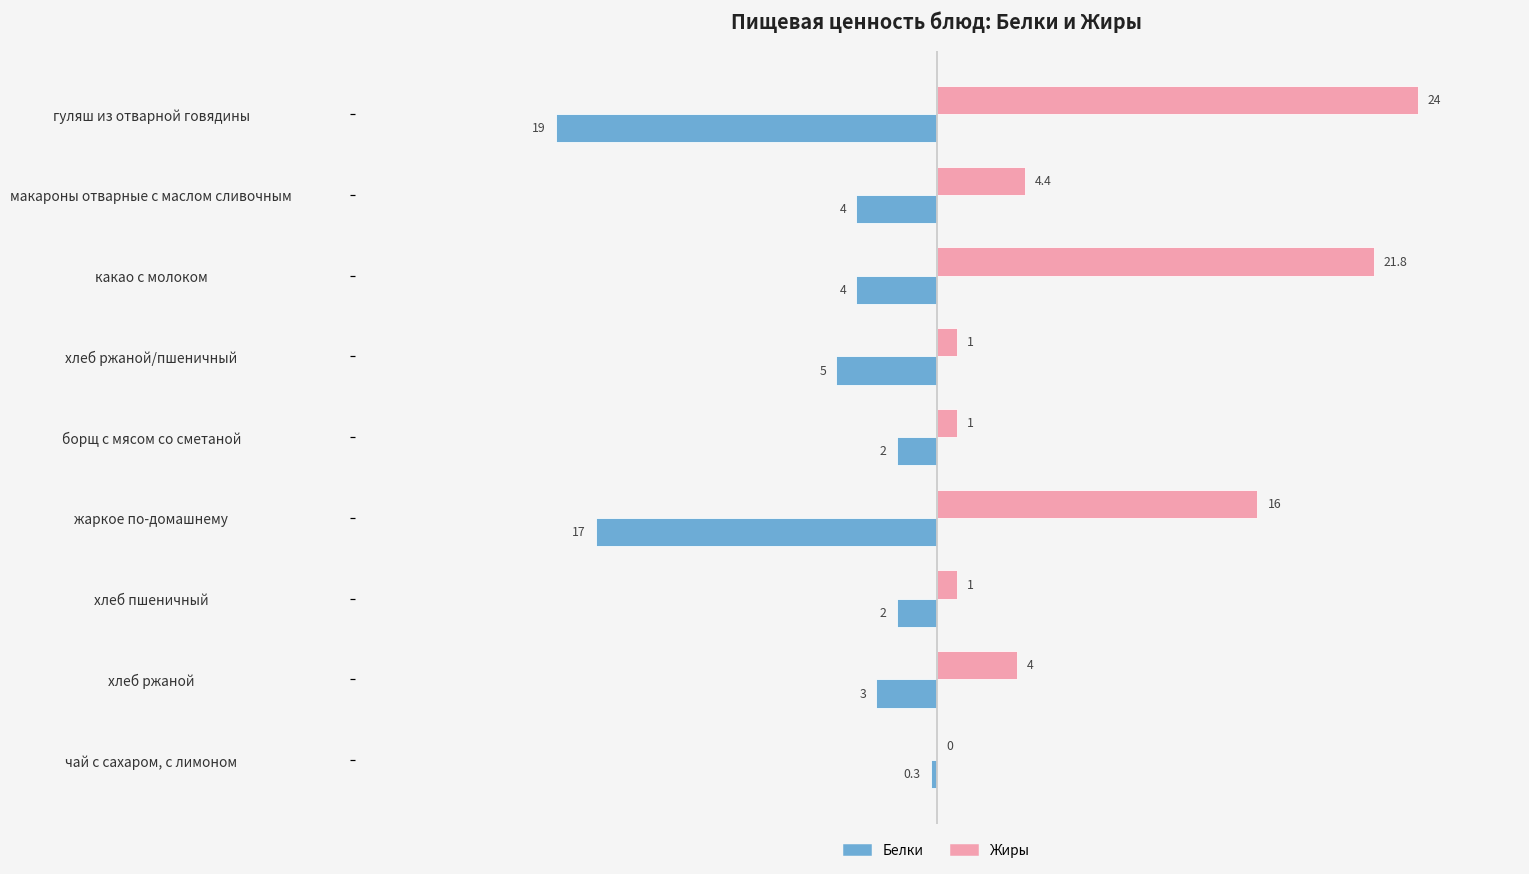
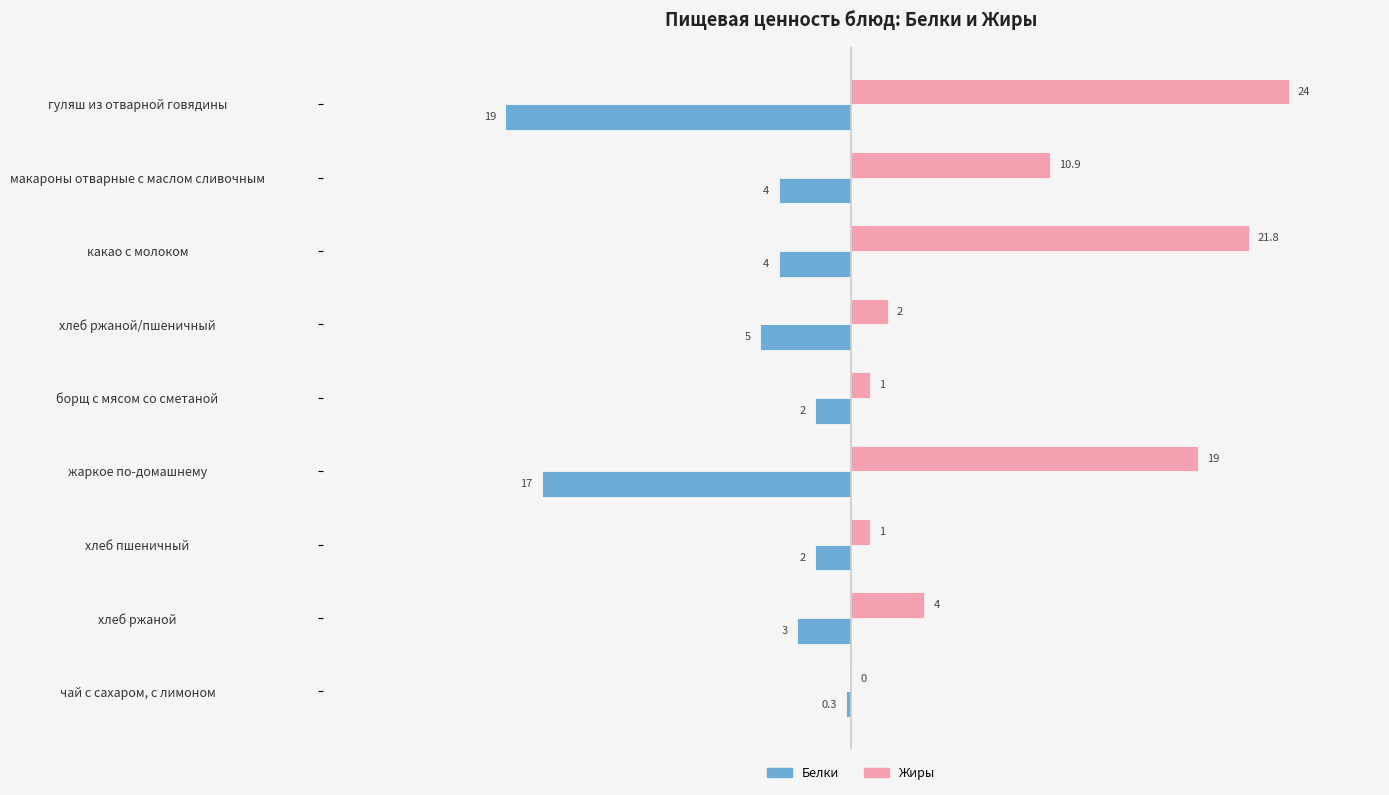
  {
    "Жиры": {
      "гуляш из отварной говядины": 24,
-     "макароны отварные с маслом сливочным": 4.4,
+     "макароны отварные с маслом сливочным": 10.9,
      "какао с молоком": 21.8,
-     "хлеб ржаной/пшеничный": 1,
+     "хлеб ржаной/пшеничный": 2,
      "борщ с мясом со сметаной": 1,
-     "жаркое по-домашнему": 16,
+     "жаркое по-домашнему": 19,
      "хлеб пшеничный": 1,
      "хлеб ржаной": 4,
      "чай с сахаром, с лимоном": 0
    }
  }
